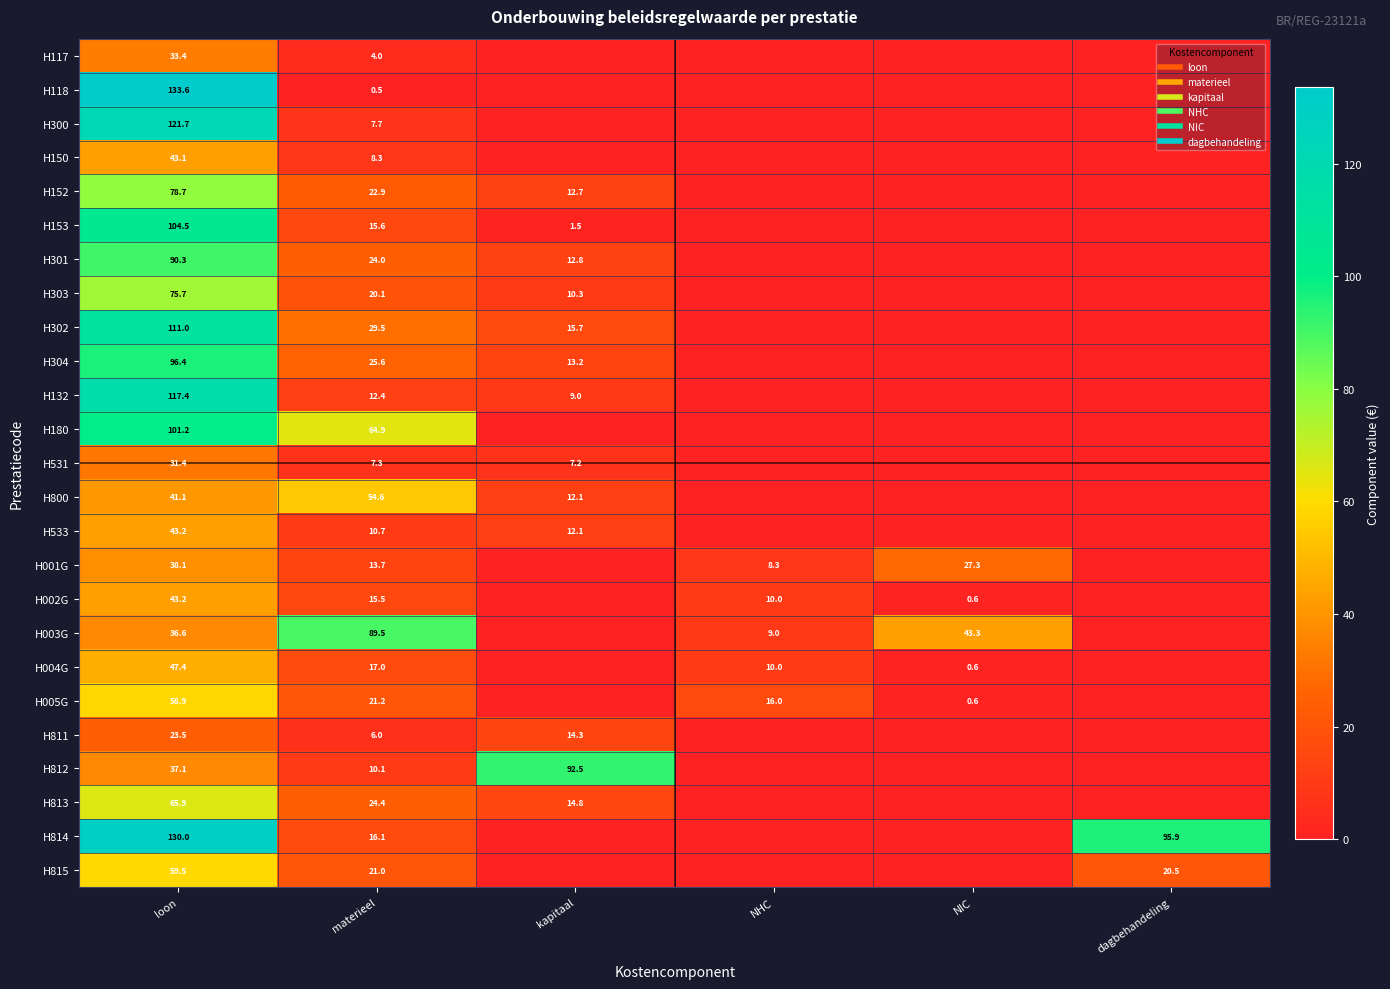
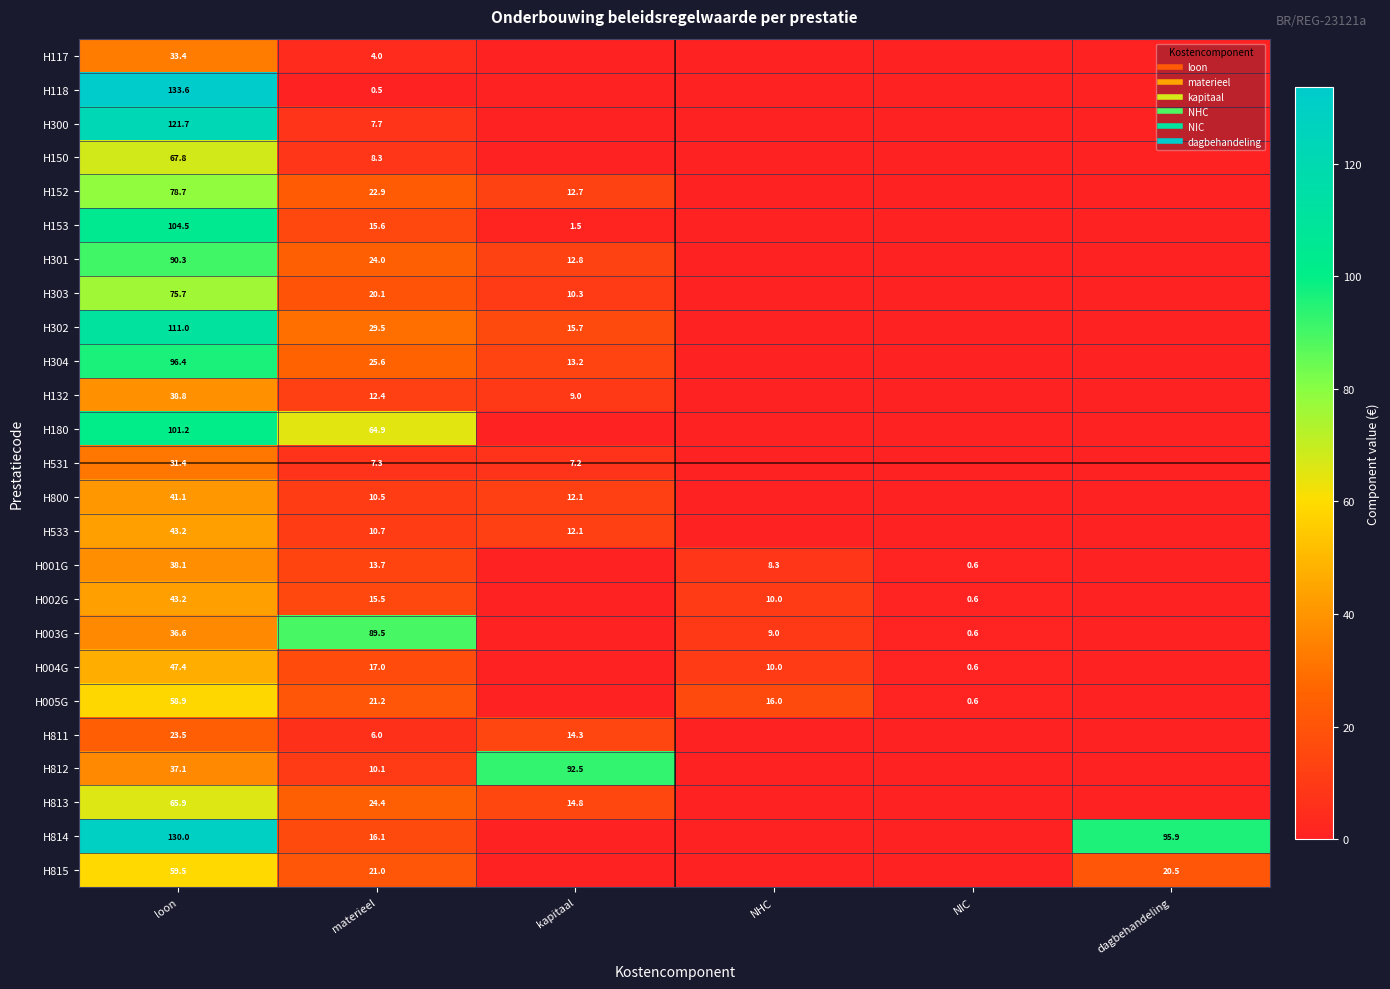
  {
    "H117": {
      "loon": 33.4,
      "materieel": 4.0
    },
    "H118": {
      "loon": 133.6,
      "materieel": 0.5
    },
    "H300": {
      "loon": 121.7,
      "materieel": 7.7
    },
    "H150": {
-     "loon": 43.1,
+     "loon": 67.8,
      "materieel": 8.3
    },
    "H152": {
      "loon": 78.7,
      "materieel": 22.9,
      "kapitaal": 12.7
    },
    "H153": {
      "loon": 104.5,
      "materieel": 15.6,
      "kapitaal": 1.5
    },
    "H301": {
      "loon": 90.3,
      "materieel": 24.0,
      "kapitaal": 12.8
    },
    "H303": {
      "loon": 75.7,
      "materieel": 20.1,
      "kapitaal": 10.3
    },
    "H302": {
      "loon": 111.0,
      "materieel": 29.5,
      "kapitaal": 15.7
    },
    "H304": {
      "loon": 96.4,
      "materieel": 25.6,
      "kapitaal": 13.2
    },
    "H132": {
-     "loon": 117.4,
+     "loon": 38.8,
      "materieel": 12.4,
      "kapitaal": 9.0
    },
    "H180": {
      "loon": 101.2,
      "materieel": 64.9
    },
    "H531": {
      "loon": 31.4,
      "materieel": 7.3,
      "kapitaal": 7.2
    },
    "H800": {
      "loon": 41.1,
-     "materieel": 54.6,
+     "materieel": 10.5,
      "kapitaal": 12.1
    },
    "H533": {
      "loon": 43.2,
      "materieel": 10.7,
      "kapitaal": 12.1
    },
    "H001G": {
      "loon": 38.1,
      "materieel": 13.7,
      "NHC": 8.3,
-     "NIC": 27.3
+     "NIC": 0.6
    },
    "H002G": {
      "loon": 43.2,
      "materieel": 15.5,
      "NHC": 10.0,
      "NIC": 0.6
    },
    "H003G": {
      "loon": 36.6,
      "materieel": 89.5,
      "NHC": 9.0,
-     "NIC": 43.3
+     "NIC": 0.6
    },
    "H004G": {
      "loon": 47.4,
      "materieel": 17.0,
      "NHC": 10.0,
      "NIC": 0.6
    },
    "H005G": {
      "loon": 58.9,
      "materieel": 21.2,
      "NHC": 16.0,
      "NIC": 0.6
    },
    "H811": {
      "loon": 23.5,
      "materieel": 6.0,
      "kapitaal": 14.3
    },
    "H812": {
      "loon": 37.1,
      "materieel": 10.1,
      "kapitaal": 92.5
    },
    "H813": {
      "loon": 65.9,
      "materieel": 24.4,
      "kapitaal": 14.8
    },
    "H814": {
      "loon": 130.0,
      "materieel": 16.1,
      "dagbehandeling": 95.9
    },
    "H815": {
      "loon": 59.5,
      "materieel": 21.0,
      "dagbehandeling": 20.5
    }
  }
